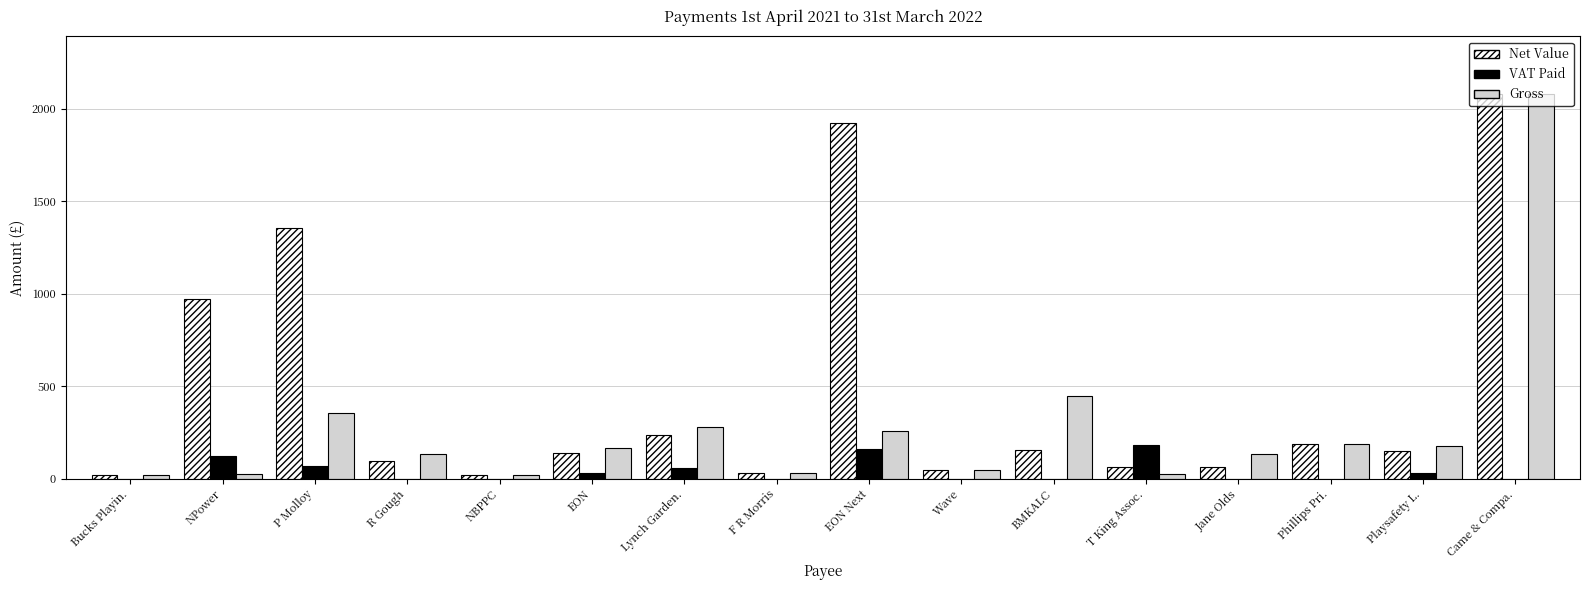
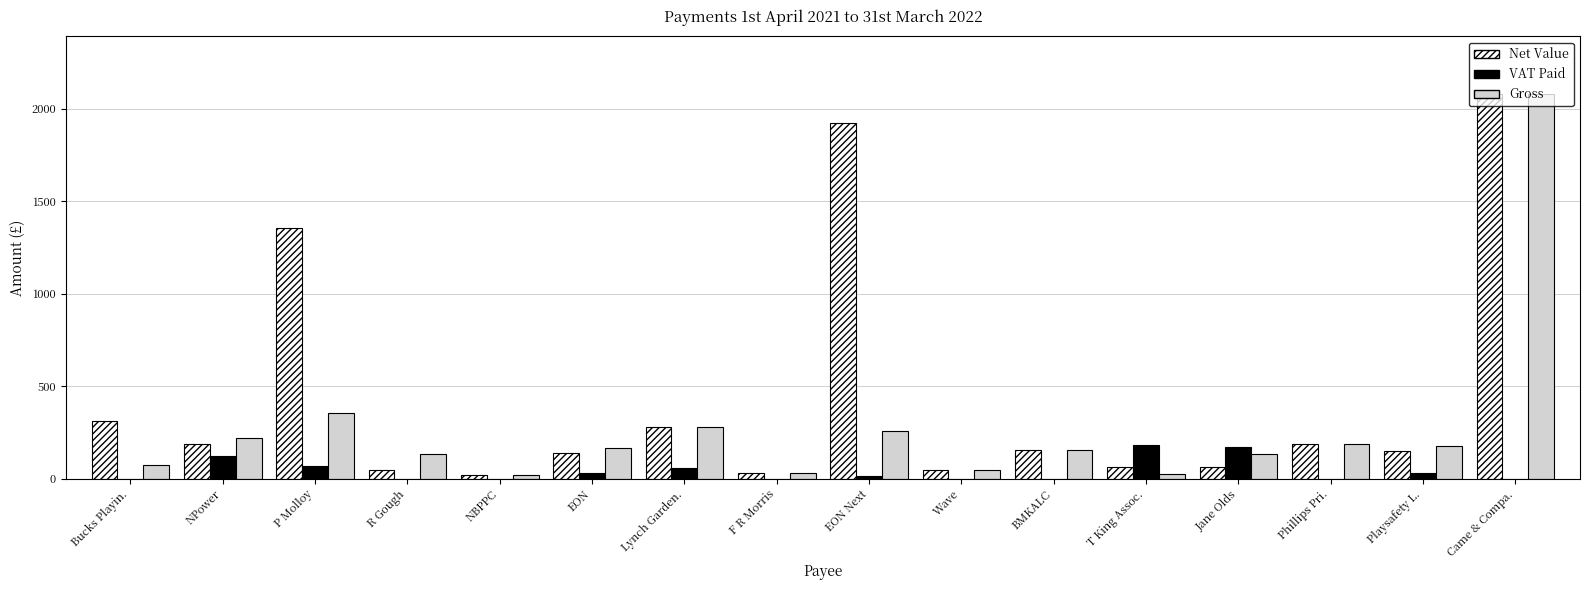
  {
    "Net Value": {
-     "Bucks Playin.": 20,
-     "NPower": 970,
+     "Bucks Playin.": 310,
+     "NPower": 180,
      "P Molloy": 1350,
-     "R Gough": 100,
+     "R Gough": 50,
      "NBPPC": 20,
      "EON": 140,
-     "Lynch Garden.": 230,
+     "Lynch Garden.": 280,
      "F R Morris": 30,
      "EON Next": 1920,
      "Wave": 50,
      "BMKALC": 150,
      "T King Assoc.": 60,
      "Jane Olds": 60,
      "Phillips Pri.": 190,
      "Playsafety L.": 150
    },
    "VAT Paid": {
      "Bucks Playin.": 0,
      "NPower": 120,
      "P Molloy": 70,
      "R Gough": 0,
      "NBPPC": 0,
      "EON": 30,
      "Lynch Garden.": 60,
      "F R Morris": 0,
-     "EON Next": 160,
+     "EON Next": 10,
      "Wave": 0,
      "BMKALC": 0,
      "T King Assoc.": 180,
-     "Jane Olds": 0,
+     "Jane Olds": 170,
      "Phillips Pri.": 0,
      "Playsafety L.": 30,
      "Came & Compa.": 0
    },
    "Gross": {
-     "Bucks Playin.": 20,
-     "NPower": 30,
+     "Bucks Playin.": 70,
+     "NPower": 220,
      "P Molloy": 350,
      "R Gough": 130,
      "NBPPC": 20,
      "EON": 170,
      "Lynch Garden.": 280,
      "F R Morris": 30,
      "EON Next": 260,
      "Wave": 50,
-     "BMKALC": 440,
+     "BMKALC": 150,
      "T King Assoc.": 30,
      "Jane Olds": 130,
      "Phillips Pri.": 190,
      "Playsafety L.": 180
    }
  }
